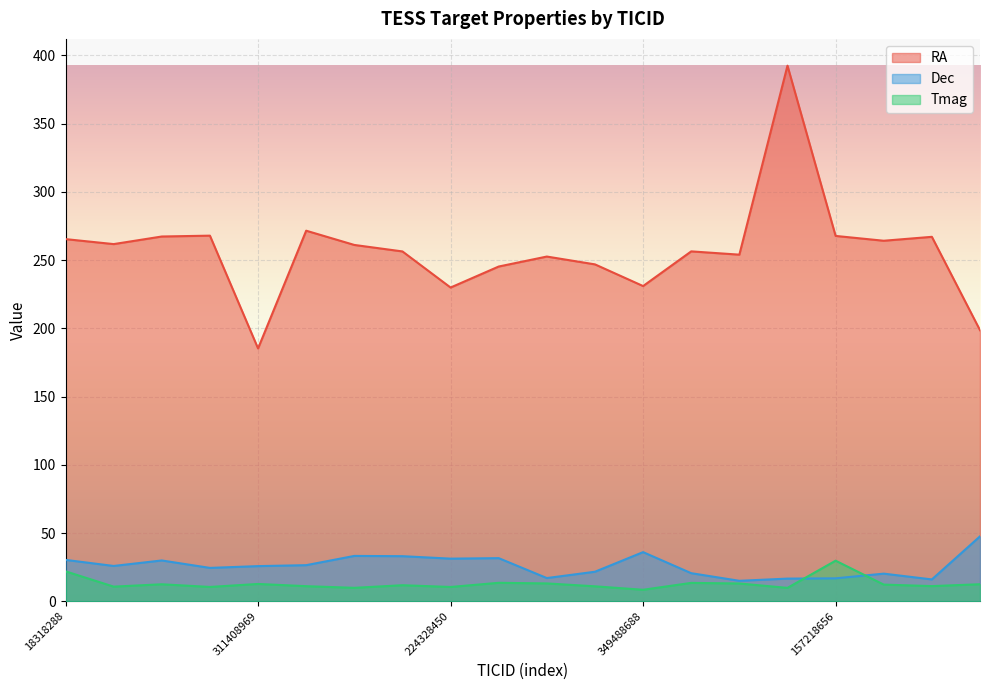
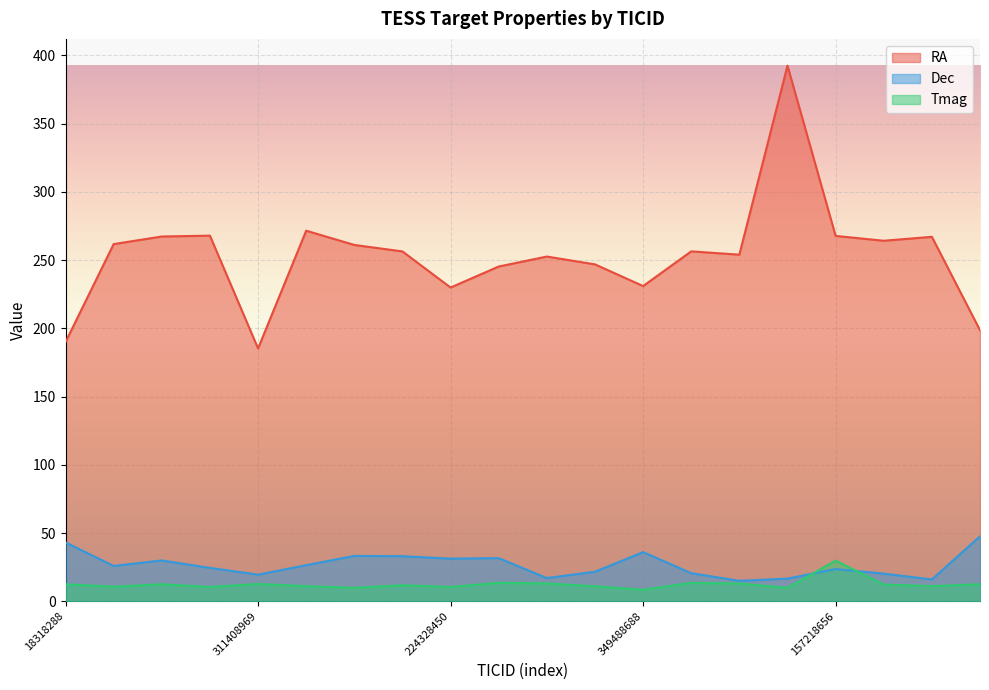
  {
    "RA": {
-     "18318288": 265,
+     "18318288": 190,
      "311408969": 185,
      "224328450": 230,
      "349488688": 231,
      "157218656": 268
    },
    "Dec": {
-     "18318288": 30,
-     "311408969": 26,
+     "18318288": 43,
+     "311408969": 19,
      "224328450": 31,
      "349488688": 36,
-     "157218656": 17
+     "157218656": 24
    },
    "Tmag": {
-     "18318288": 22,
+     "18318288": 12,
      "311408969": 13,
      "224328450": 10,
      "349488688": 8,
      "157218656": 30
    }
  }
